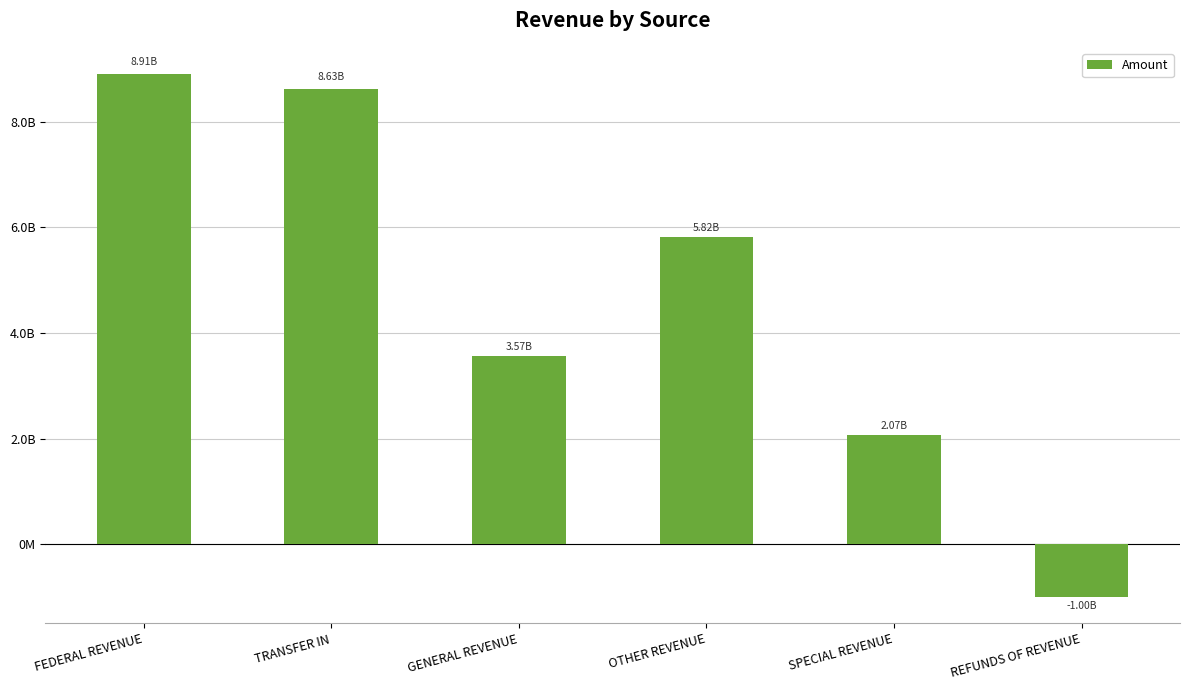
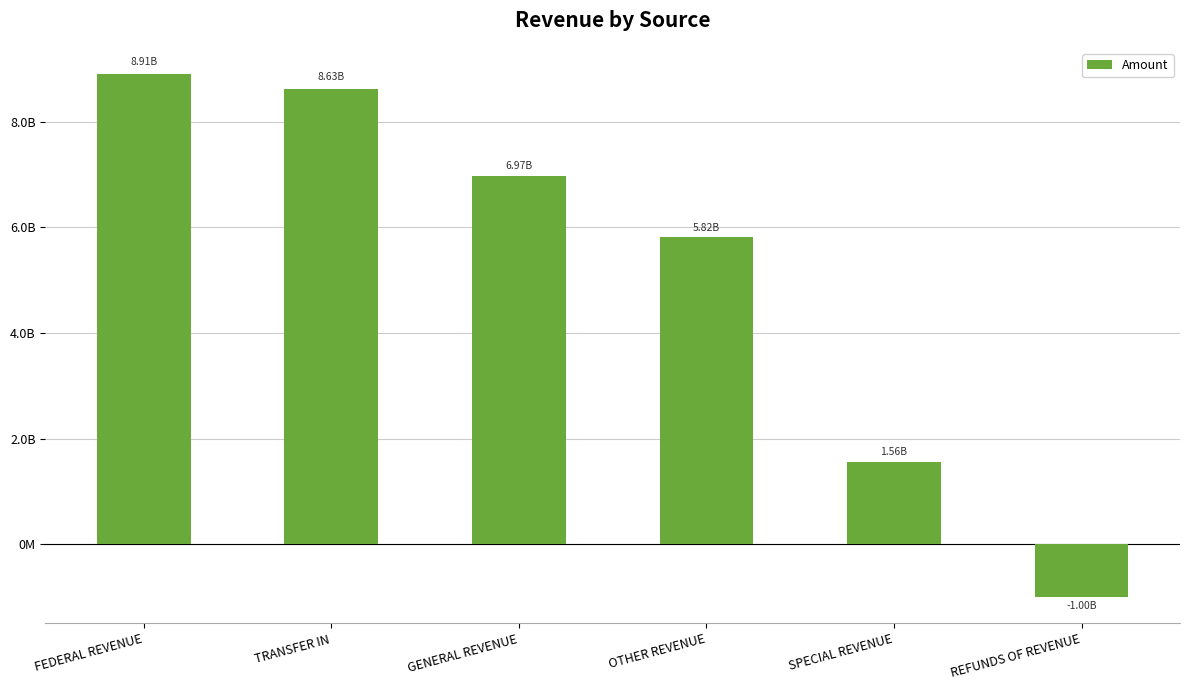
  {
    "FEDERAL REVENUE": "8.91B",
    "TRANSFER IN": "8.63B",
-   "GENERAL REVENUE": "3.57B",
+   "GENERAL REVENUE": "6.97B",
    "OTHER REVENUE": "5.82B",
-   "SPECIAL REVENUE": "2.07B",
+   "SPECIAL REVENUE": "1.56B",
    "REFUNDS OF REVENUE": "-1.00B"
  }
